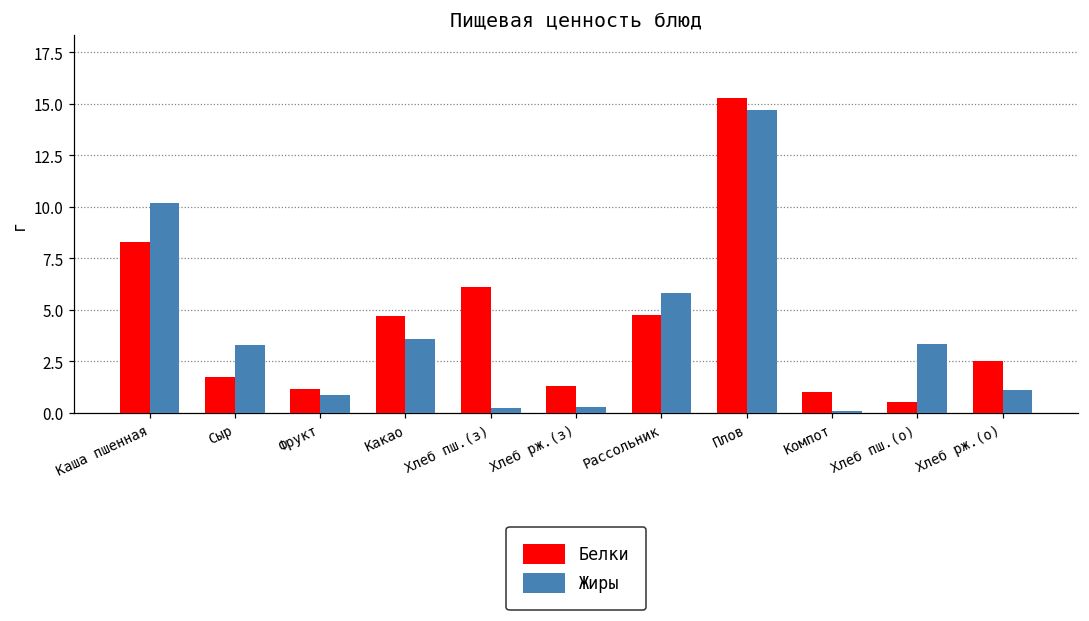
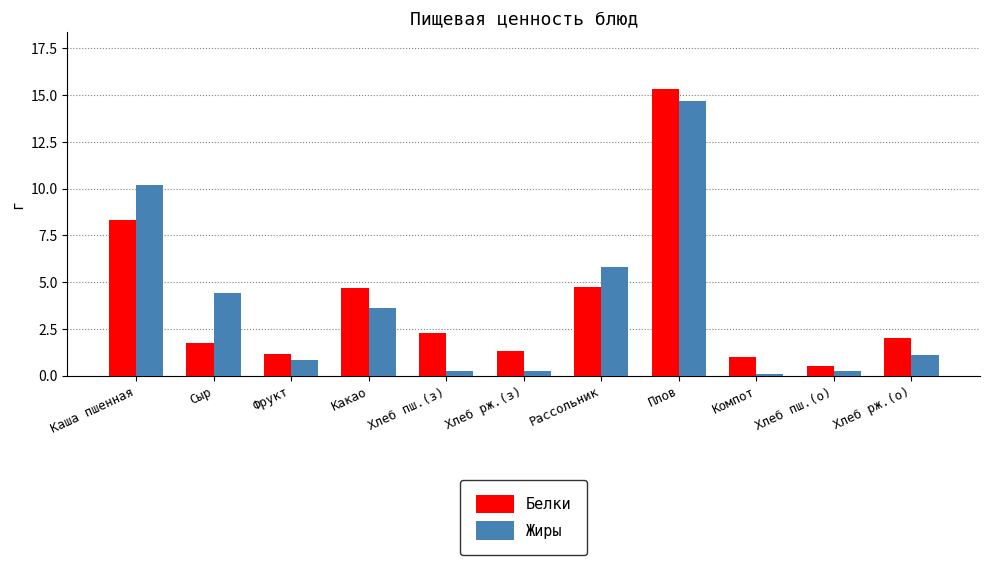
  {
    "Белки": {
      "Каша пшенная": 8.3,
      "Сыр": 1.8,
      "Фрукт": 1.2,
      "Какао": 4.7,
-     "Хлеб пш.(з)": 6.1,
+     "Хлеб пш.(з)": 2.3,
      "Хлеб рж.(з)": 1.3,
      "Рассольник": 4.7,
      "Плов": 15.3,
      "Компот": 1.0,
      "Хлеб пш.(о)": 0.5,
-     "Хлеб рж.(о)": 2.5
+     "Хлеб рж.(о)": 2.0
    },
    "Жиры": {
      "Каша пшенная": 10.2,
-     "Сыр": 3.3,
+     "Сыр": 4.4,
      "Фрукт": 0.8,
      "Какао": 3.6,
      "Хлеб пш.(з)": 0.3,
      "Хлеб рж.(з)": 0.3,
      "Рассольник": 5.8,
      "Плов": 14.7,
-     "Хлеб пш.(о)": 3.3,
+     "Хлеб пш.(о)": 0.3,
      "Хлеб рж.(о)": 1.1
    }
  }
